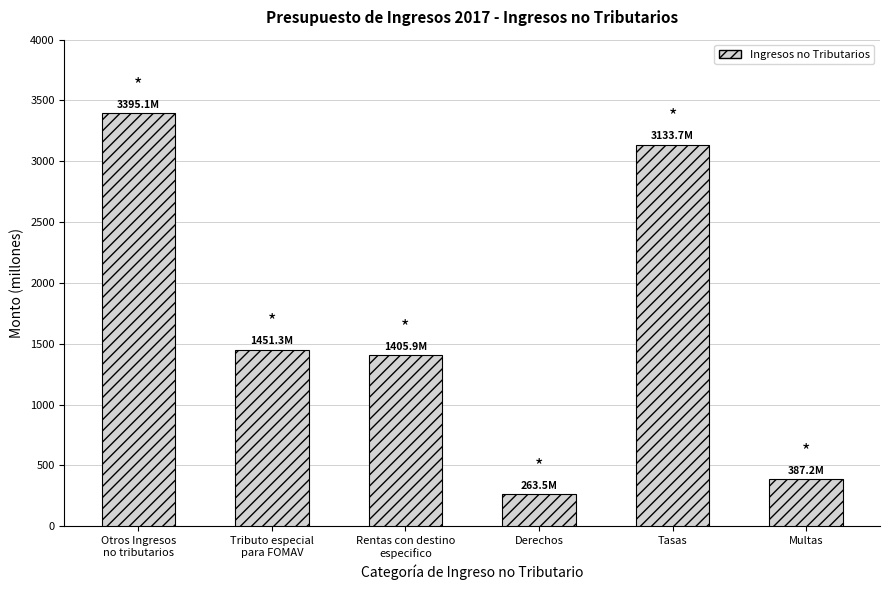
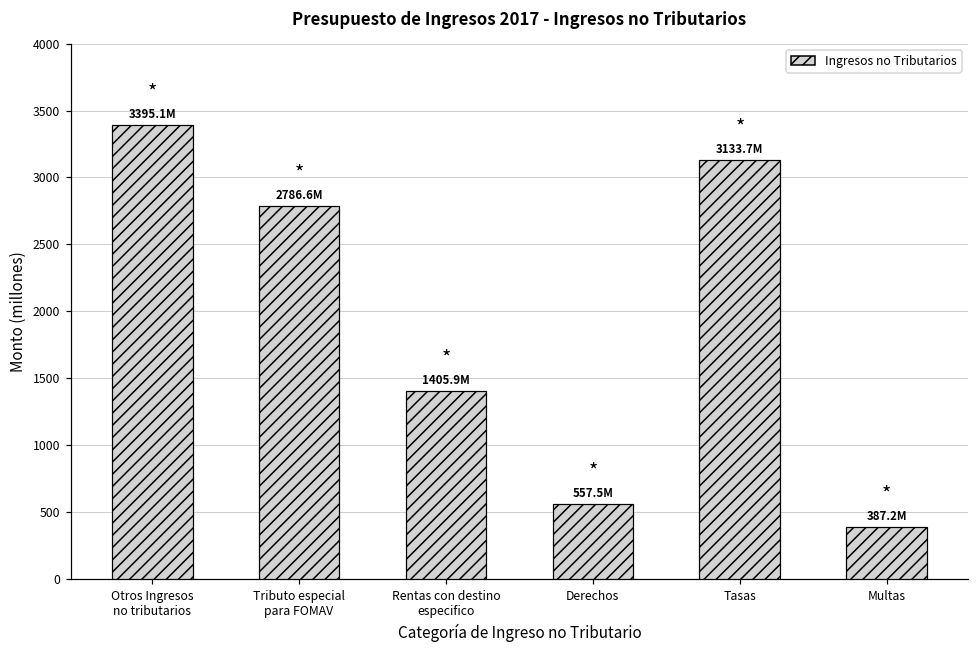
  {
    "Otros Ingresos no tributarios": "3395.1M",
-   "Tributo especial para FOMAV": "1451.3M",
+   "Tributo especial para FOMAV": "2786.6M",
    "Rentas con destino especifico": "1405.9M",
-   "Derechos": "263.5M",
+   "Derechos": "557.5M",
    "Tasas": "3133.7M",
    "Multas": "387.2M"
  }
